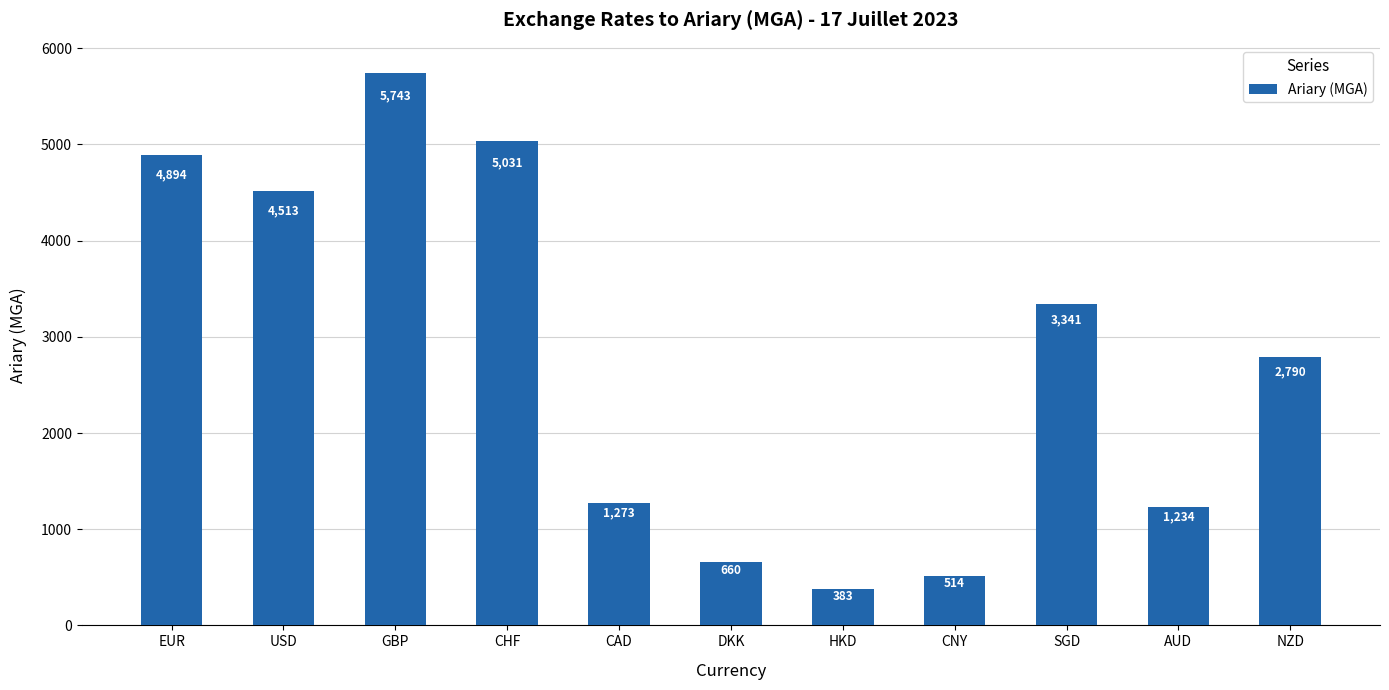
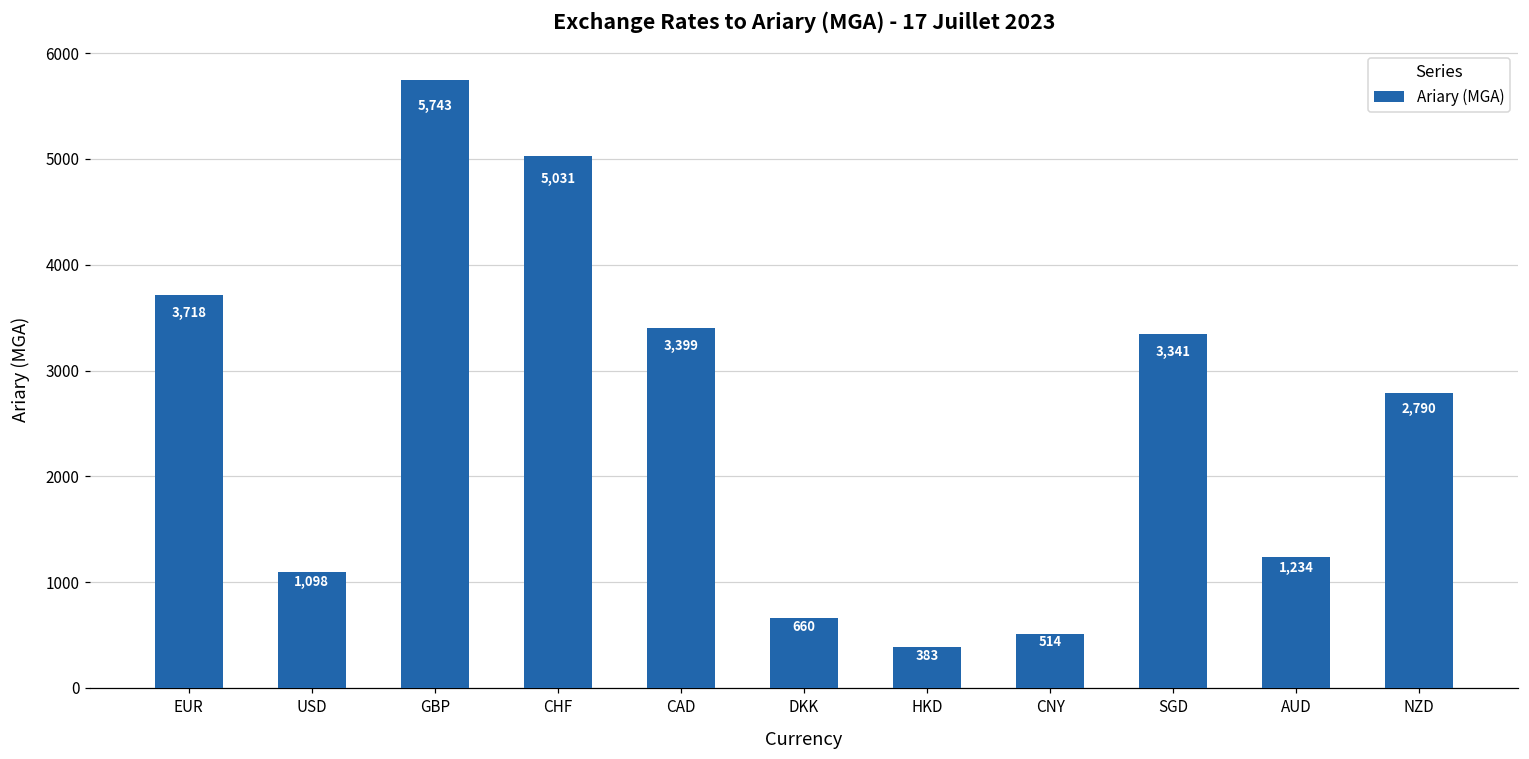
  {
-   "EUR": "4,894",
-   "USD": "4,513",
+   "EUR": "3,718",
+   "USD": "1,098",
    "GBP": "5,743",
    "CHF": "5,031",
-   "CAD": "1,273",
+   "CAD": "3,399",
    "DKK": "660",
    "HKD": "383",
    "CNY": "514",
    "SGD": "3,341",
    "AUD": "1,234",
    "NZD": "2,790"
  }
